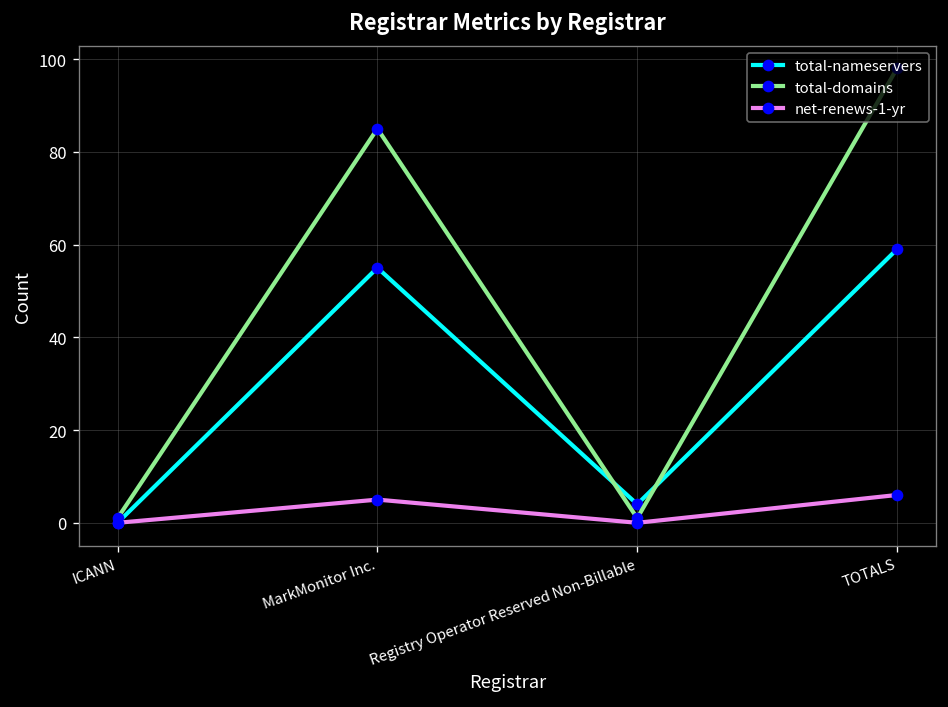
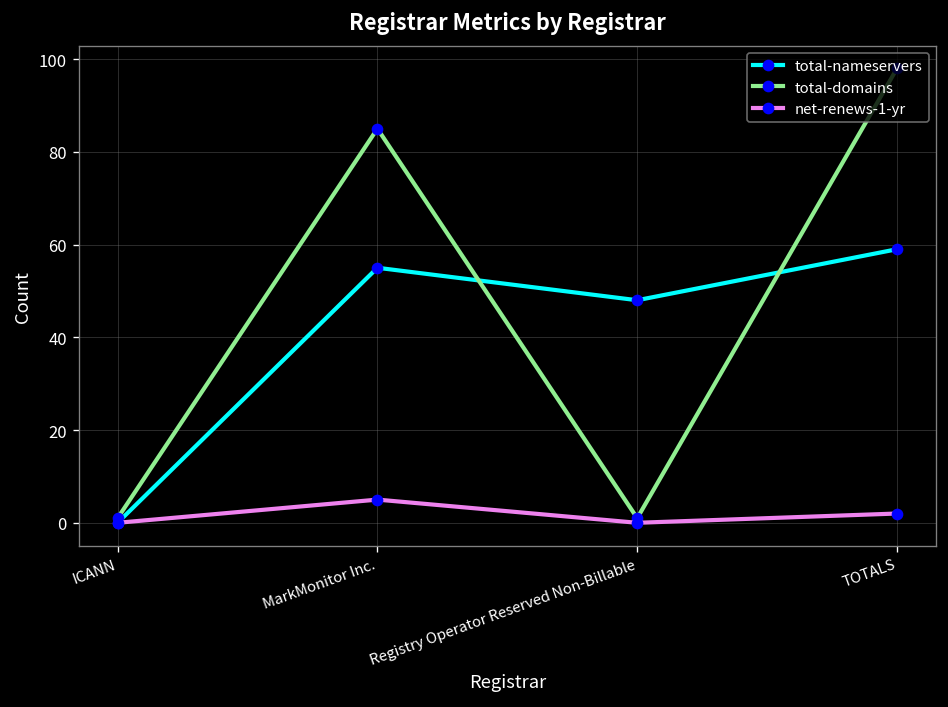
  {
    "total-nameservers": {
      "MarkMonitor Inc.": 55,
-     "Registry Operator Reserved Non-Billable": 4,
+     "Registry Operator Reserved Non-Billable": 48,
      "TOTALS": 59
    },
    "total-domains": {
      "ICANN": 1,
      "MarkMonitor Inc.": 85,
      "Registry Operator Reserved Non-Billable": 1
    },
    "net-renews-1-yr": {
      "MarkMonitor Inc.": 5,
      "Registry Operator Reserved Non-Billable": 0,
-     "TOTALS": 6
+     "TOTALS": 2
    }
  }
